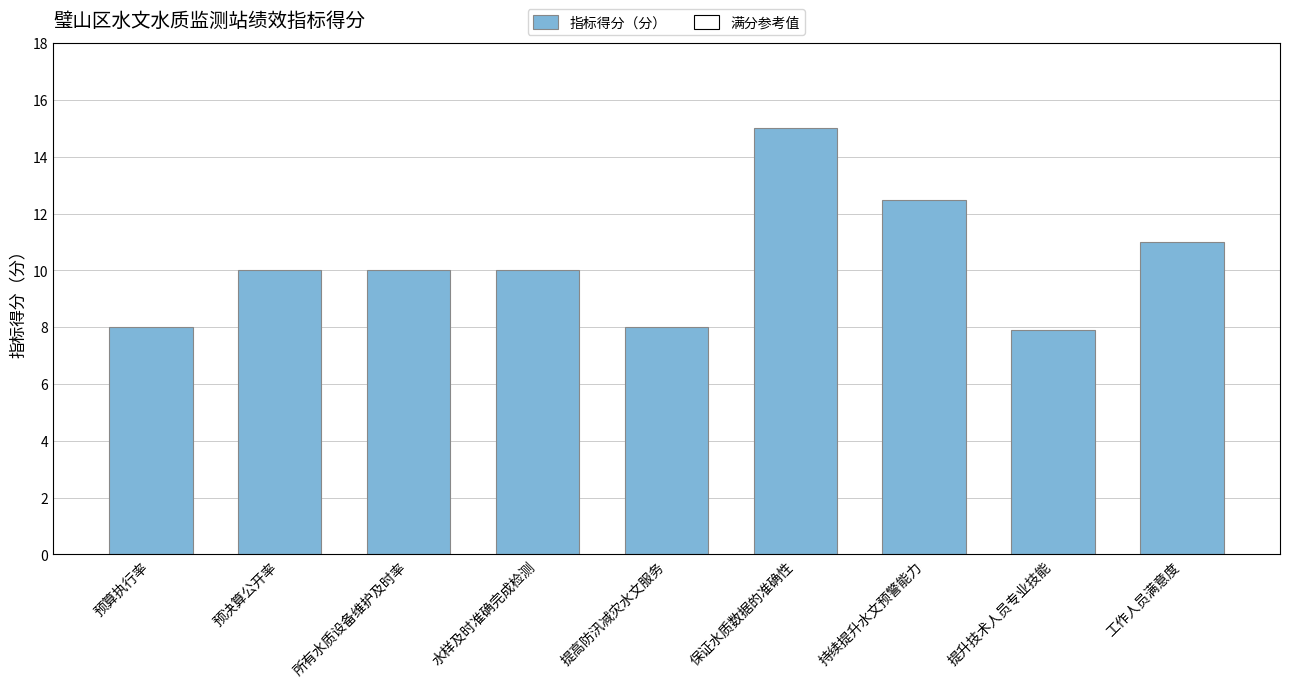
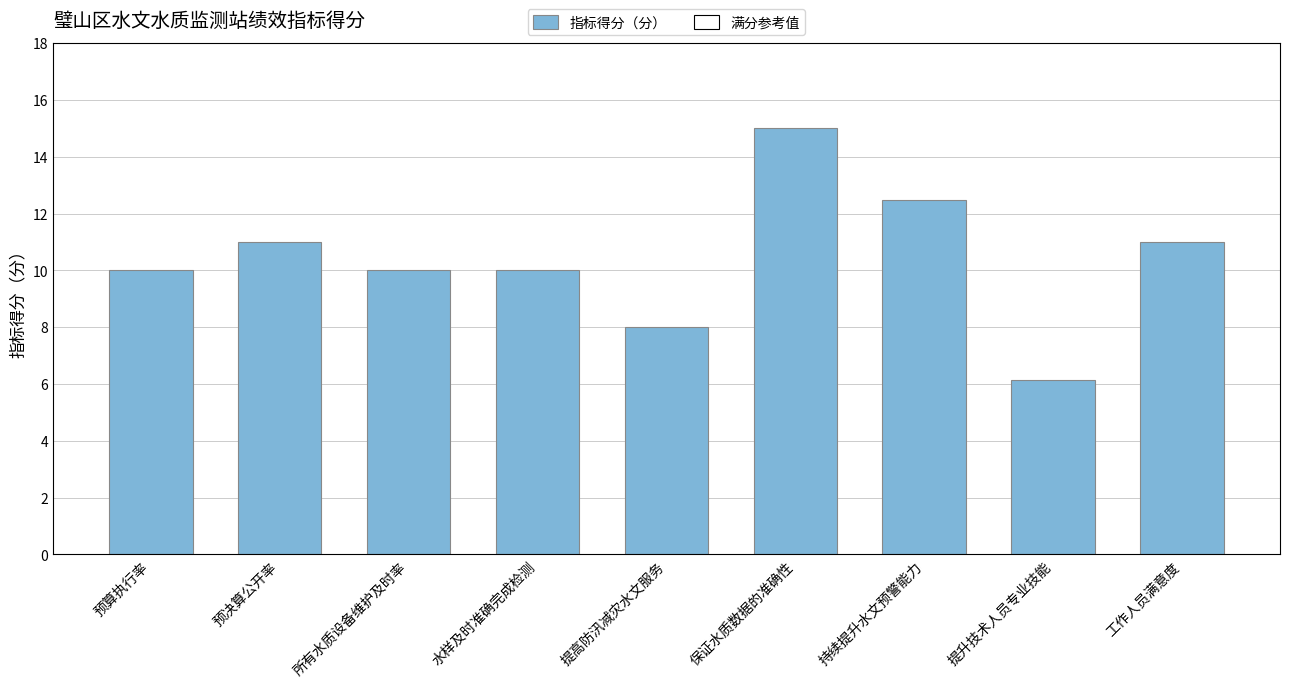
  {
-   "预算执行率": 8,
-   "预决算公开率": 10,
+   "预算执行率": 10,
+   "预决算公开率": 11,
    "所有水质设备维护及时率": 10.0,
    "水样及时准确完成检测": 10.0,
    "提高防汛减灾水文服务": 8.0,
    "保证水质数据的准确性": 15.0,
    "持续提升水文预警能力": 12.5,
-   "提升技术人员专业技能": 7.9,
+   "提升技术人员专业技能": 6.1,
    "工作人员满意度": 11.0
  }
